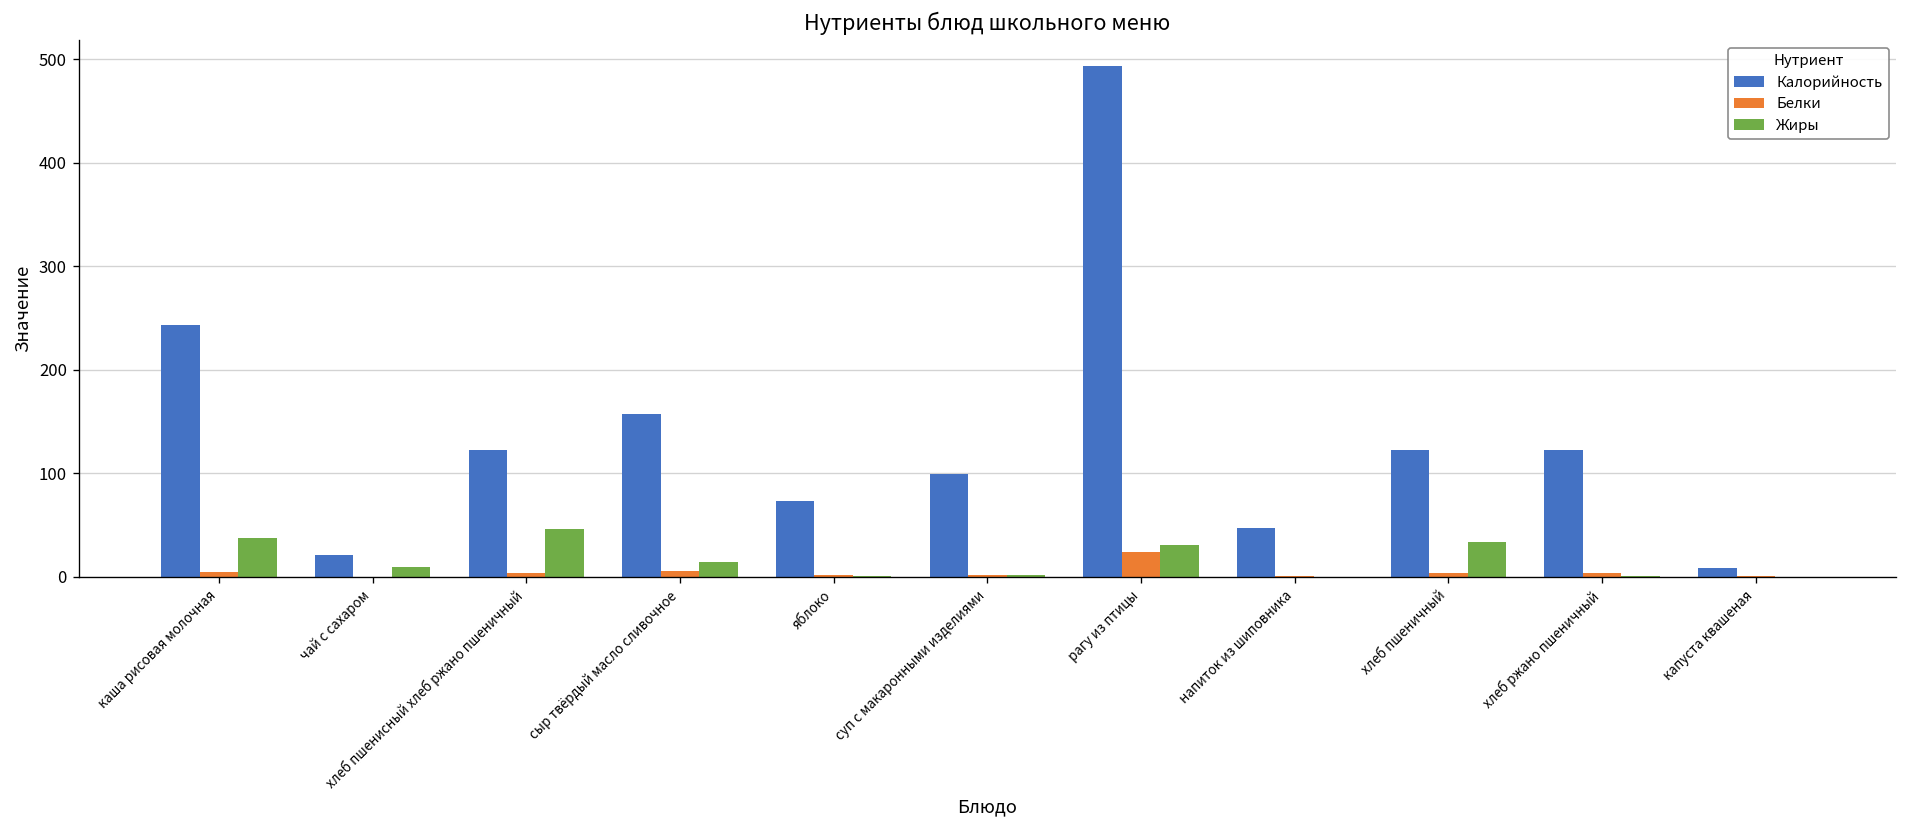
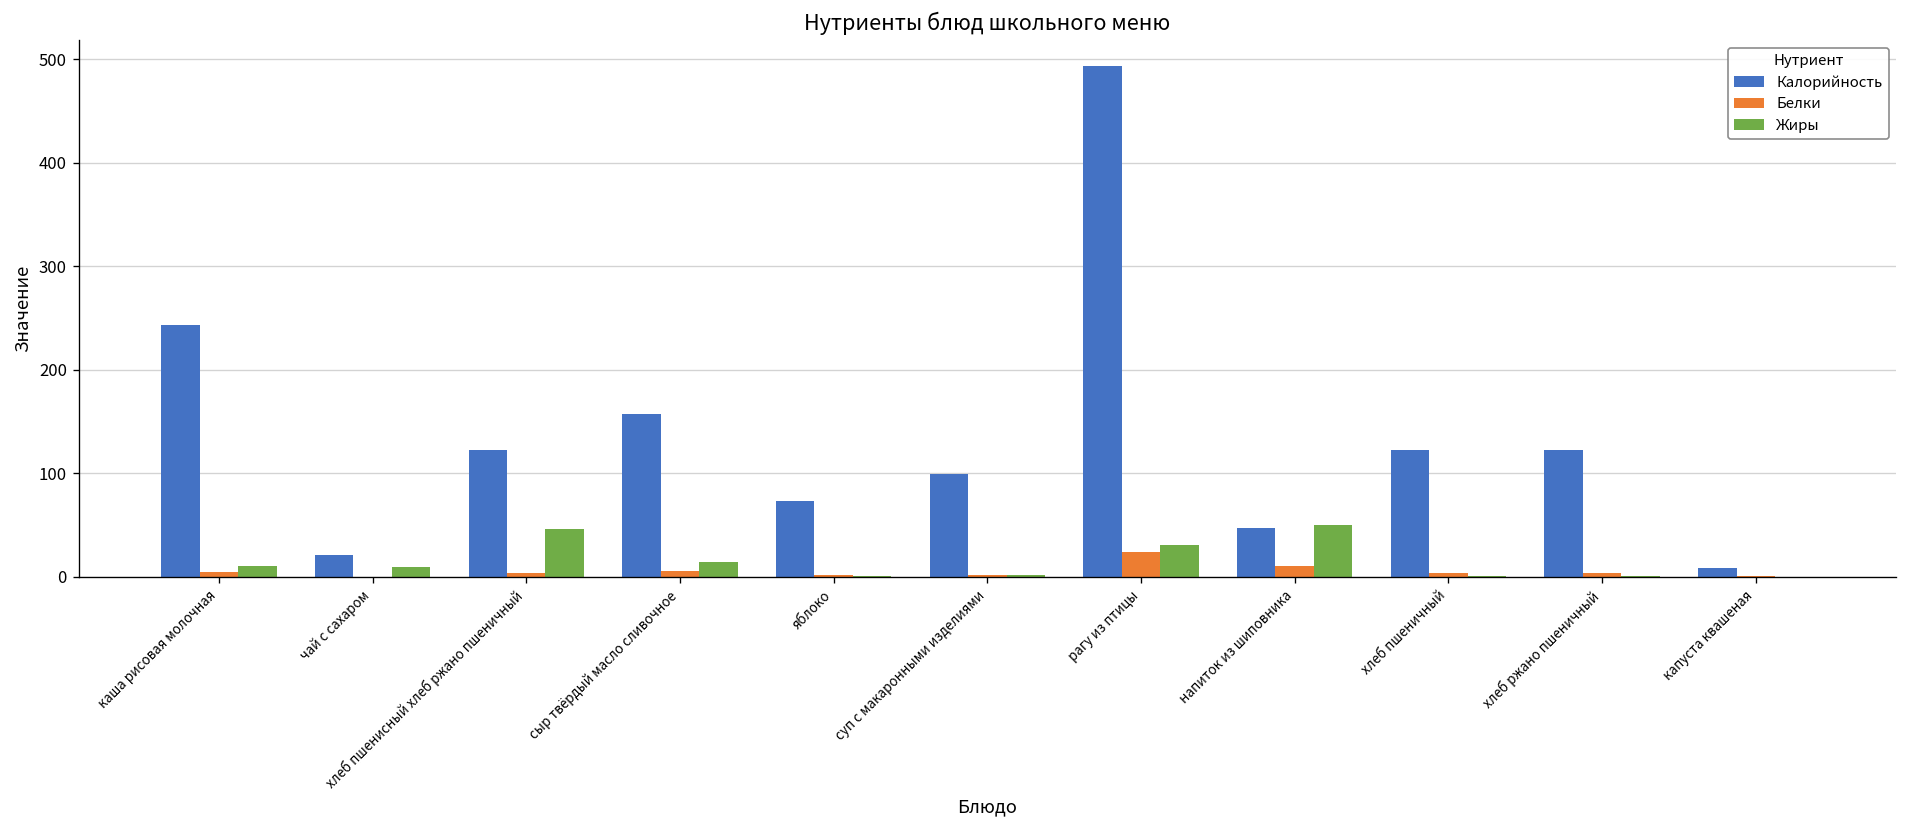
  {
    "Калорийность": {
      "каша рисовая молочная": 240,
      "чай с сахаром": 20,
      "хлеб пшенисный хлеб ржано пшеничный": 120,
      "сыр твёрдый масло сливочное": 160,
      "яблоко": 70,
      "суп с макаронными изделиями": 100,
      "рагу из птицы": 490,
      "напиток из шиповника": 50,
      "хлеб пшеничный": 120,
      "хлеб ржано пшеничный": 120,
      "капуста квашеная": 10
    },
    "Белки": {
      "каша рисовая молочная": 10,
      "хлеб пшенисный хлеб ржано пшеничный": 0,
      "сыр твёрдый масло сливочное": 10,
      "рагу из птицы": 20,
-     "напиток из шиповника": 0,
+     "напиток из шиповника": 10,
      "хлеб пшеничный": 0,
      "хлеб ржано пшеничный": 0
    },
    "Жиры": {
-     "каша рисовая молочная": 40,
+     "каша рисовая молочная": 10,
      "чай с сахаром": 10,
      "хлеб пшенисный хлеб ржано пшеничный": 50,
      "сыр твёрдый масло сливочное": 10,
      "рагу из птицы": 30,
-     "напиток из шиповника": 0,
-     "хлеб пшеничный": 30
+     "напиток из шиповника": 50,
+     "хлеб пшеничный": 0
    }
  }
